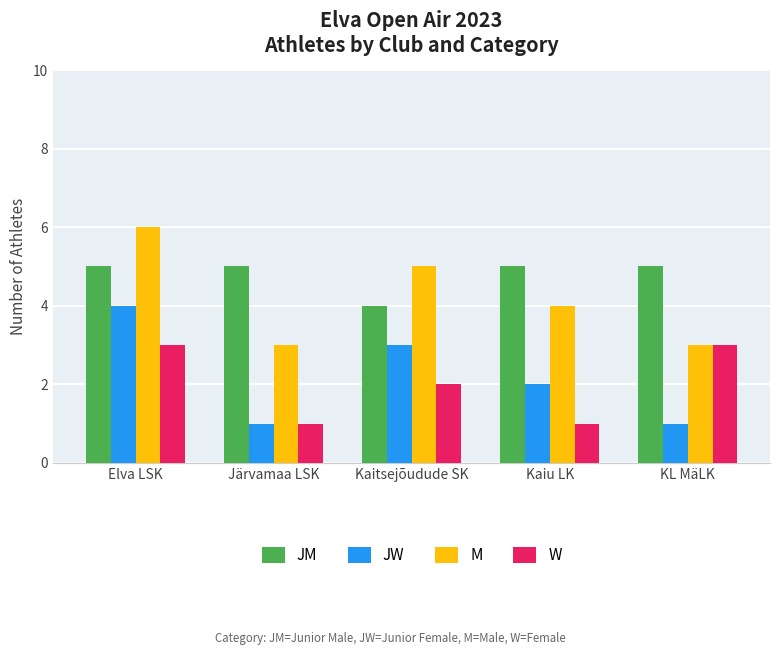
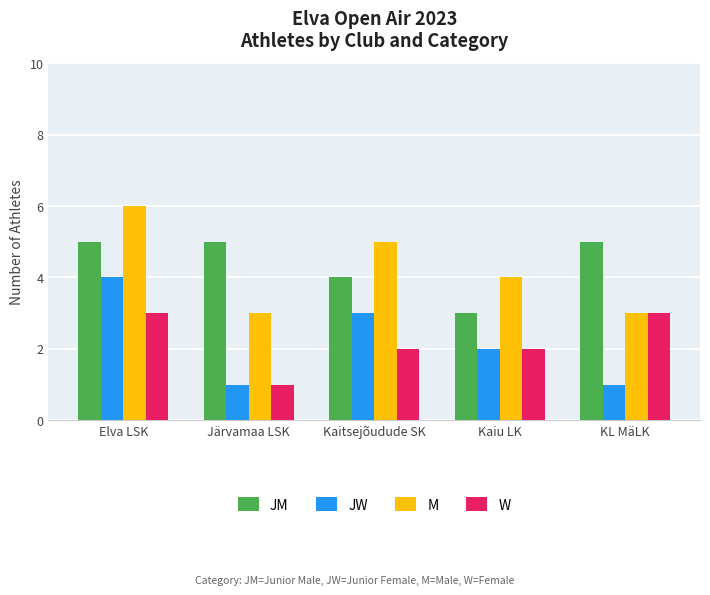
  {
    "JM": {
      "Elva LSK": 5,
      "Järvamaa LSK": 5,
      "Kaitsejõudude SK": 4,
-     "Kaiu LK": 5,
+     "Kaiu LK": 3,
      "KL MäLK": 5
    },
    "JW": {
      "Elva LSK": 4,
      "Järvamaa LSK": 1,
      "Kaitsejõudude SK": 3,
      "Kaiu LK": 2,
      "KL MäLK": 1
    },
    "M": {
      "Elva LSK": 6,
      "Järvamaa LSK": 3,
      "Kaitsejõudude SK": 5,
      "Kaiu LK": 4,
      "KL MäLK": 3
    },
    "W": {
      "Elva LSK": 3,
      "Järvamaa LSK": 1,
      "Kaitsejõudude SK": 2,
-     "Kaiu LK": 1,
+     "Kaiu LK": 2,
      "KL MäLK": 3
    }
  }
